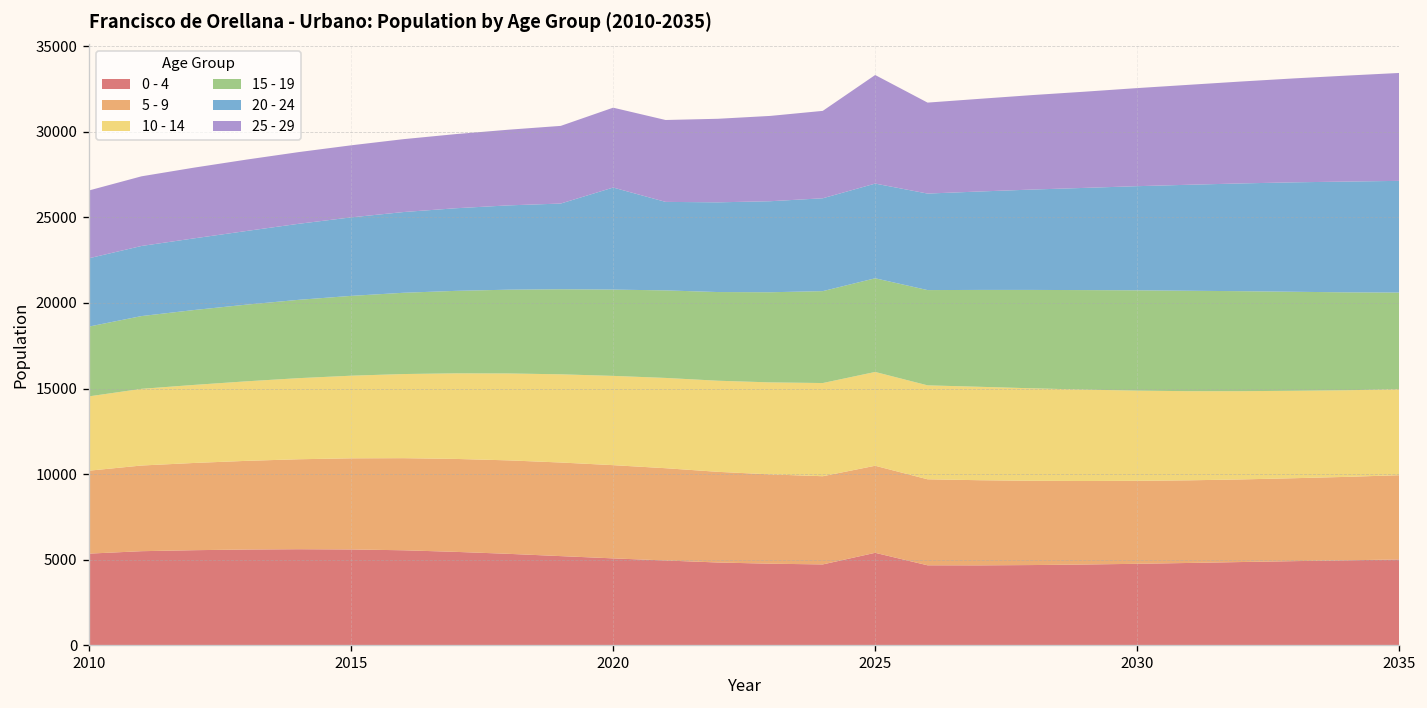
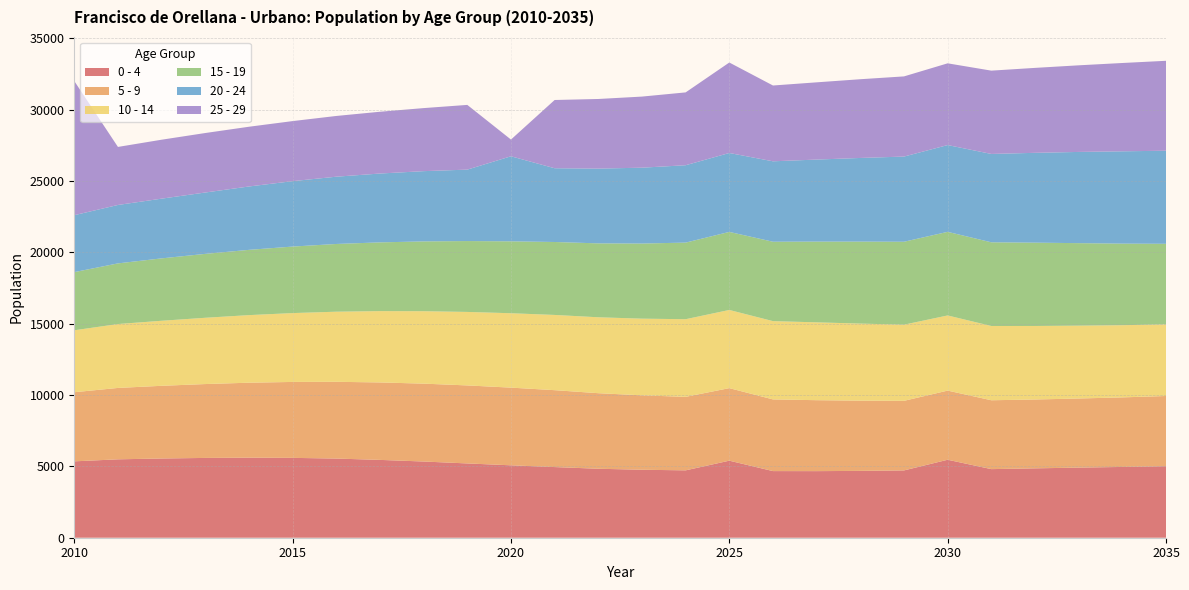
  {
    "0 - 4": {
      "2010": 5400,
      "2015": 5600,
      "2020": 5100,
      "2025": 5400,
-     "2030": 4800,
+     "2030": 5500,
      "2035": 5000
    },
    "15 - 19": {
      "2010": 4100,
      "2015": 4700,
      "2020": 5000,
      "2025": 5500,
      "2030": 5900,
      "2035": 5600
    },
    "20 - 24": {
      "2010": 4000,
      "2015": 4600,
      "2020": 6000,
      "2025": 5500,
      "2030": 6100,
      "2035": 6500
    },
    "25 - 29": {
-     "2010": 4000,
+     "2010": 9400,
      "2015": 4200,
-     "2020": 4700,
+     "2020": 1200,
      "2025": 6300,
      "2030": 5700,
      "2035": 6300
    }
  }
